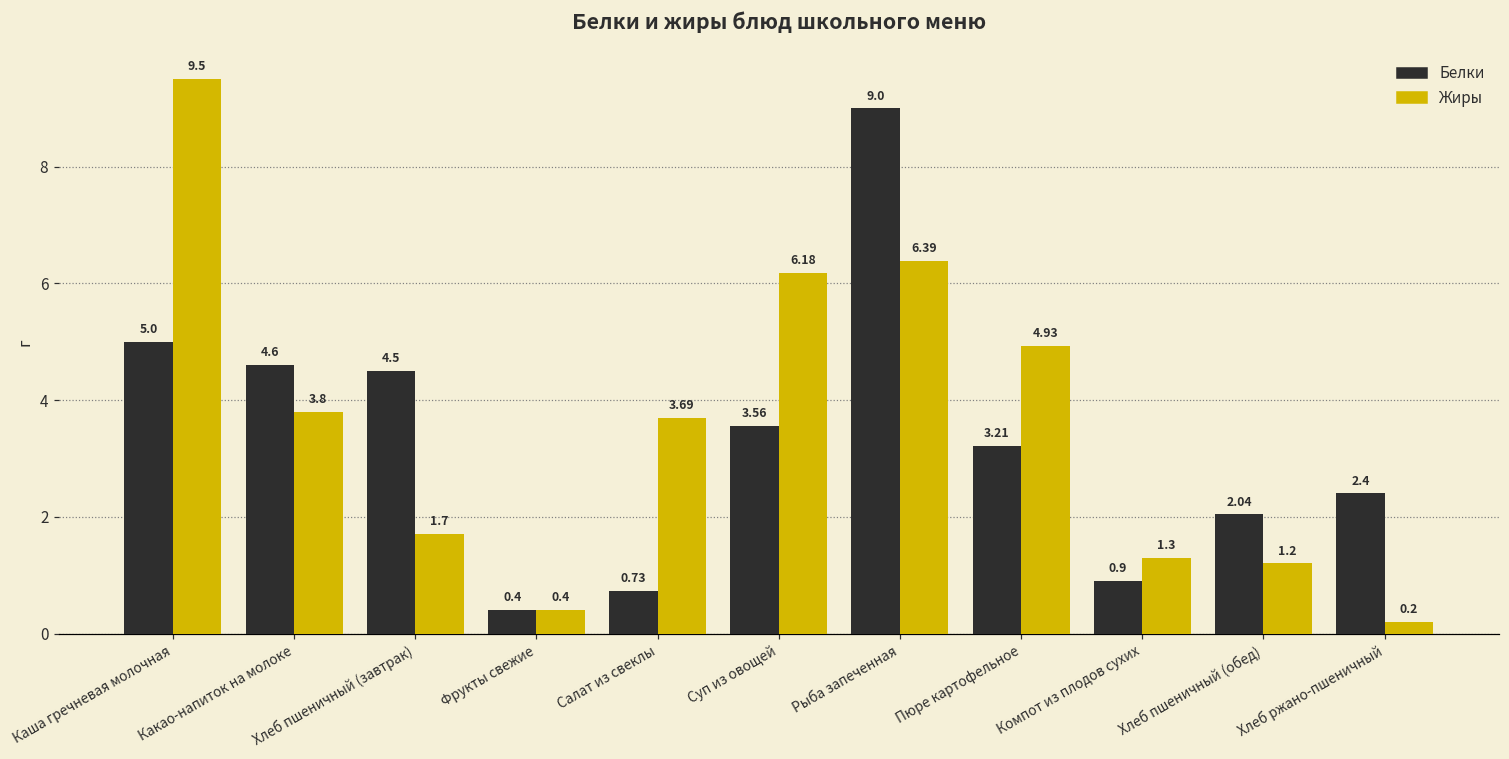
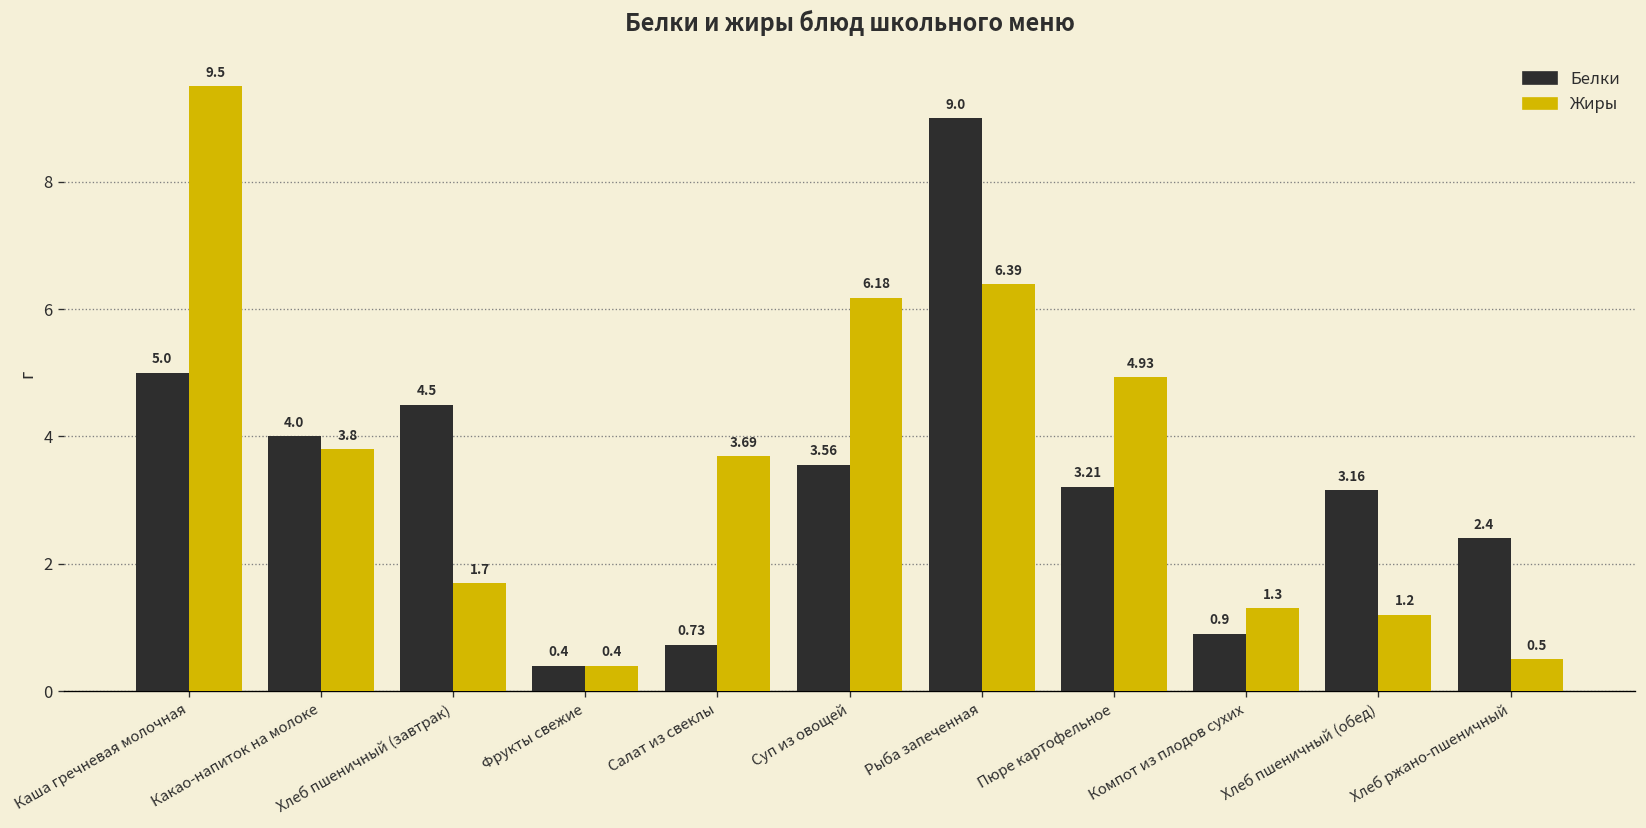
  {
    "Белки": {
      "Каша гречневая молочная": 5.0,
-     "Какао-напиток на молоке": 4.6,
+     "Какао-напиток на молоке": 4.0,
      "Хлеб пшеничный (завтрак)": 4.5,
      "Фрукты свежие": 0.4,
      "Салат из свеклы": 0.73,
      "Суп из овощей": 3.56,
      "Рыба запеченная": 9.0,
      "Пюре картофельное": 3.21,
      "Компот из плодов сухих": 0.9,
-     "Хлеб пшеничный (обед)": 2.04,
+     "Хлеб пшеничный (обед)": 3.16,
      "Хлеб ржано-пшеничный": 2.4
    },
    "Жиры": {
      "Каша гречневая молочная": 9.5,
      "Какао-напиток на молоке": 3.8,
      "Хлеб пшеничный (завтрак)": 1.7,
      "Фрукты свежие": 0.4,
      "Салат из свеклы": 3.69,
      "Суп из овощей": 6.18,
      "Рыба запеченная": 6.39,
      "Пюре картофельное": 4.93,
      "Компот из плодов сухих": 1.3,
      "Хлеб пшеничный (обед)": 1.2,
-     "Хлеб ржано-пшеничный": 0.2
+     "Хлеб ржано-пшеничный": 0.5
    }
  }
